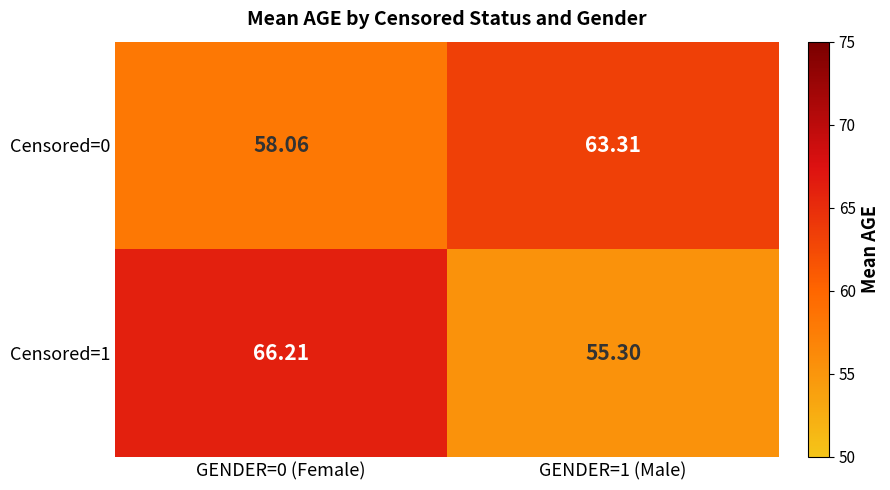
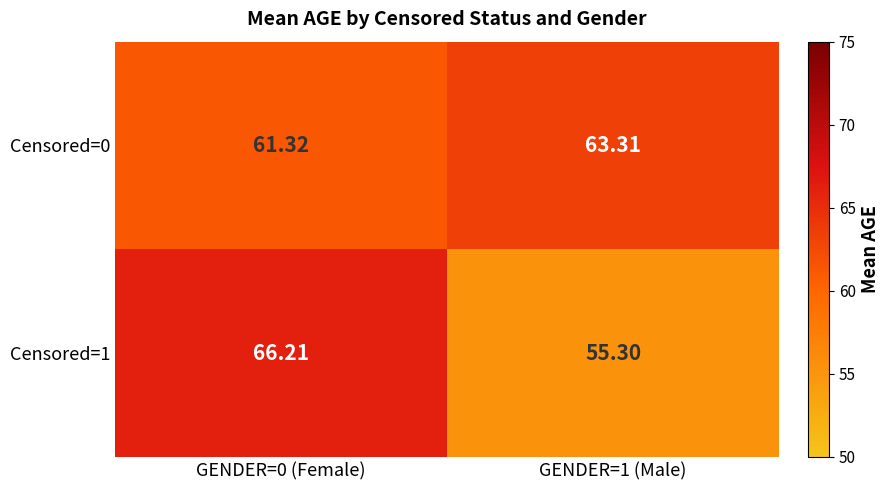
  {
    "Censored=0": {
-     "GENDER=0 (Female)": 58.06,
+     "GENDER=0 (Female)": 61.32,
      "GENDER=1 (Male)": 63.31
    },
    "Censored=1": {
      "GENDER=0 (Female)": 66.21,
      "GENDER=1 (Male)": 55.30
    }
  }
